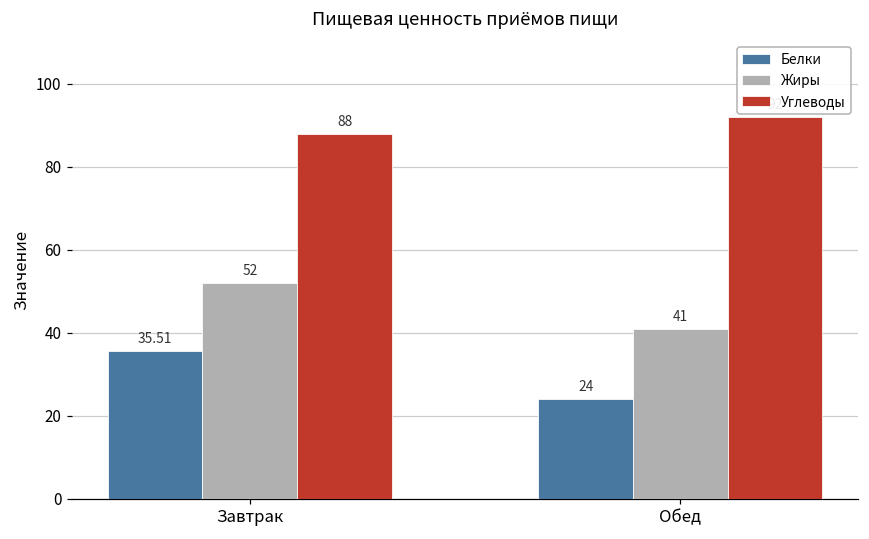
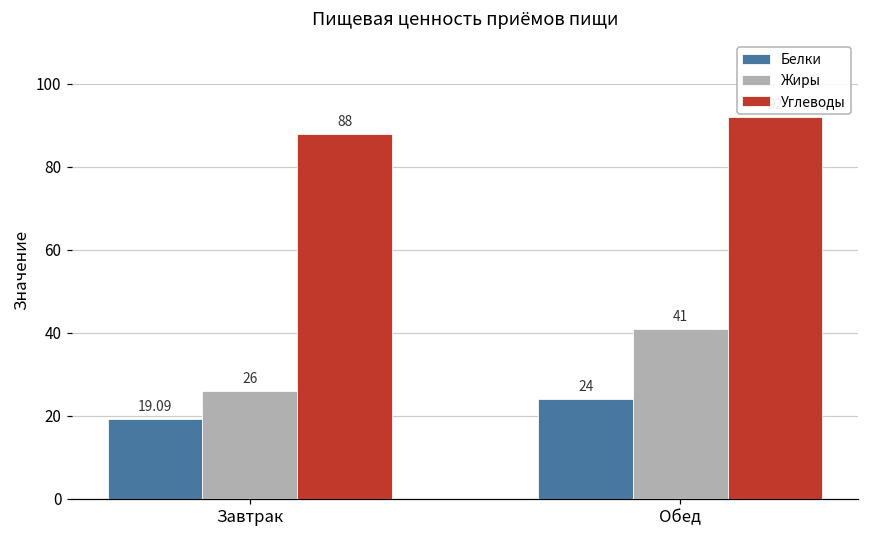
  {
    "Белки": {
-     "Завтрак": 35.51,
+     "Завтрак": 19.09,
      "Обед": 24
    },
    "Жиры": {
-     "Завтрак": 52,
+     "Завтрак": 26,
      "Обед": 41
    },
    "Углеводы": {
      "Завтрак": 88
    }
  }
